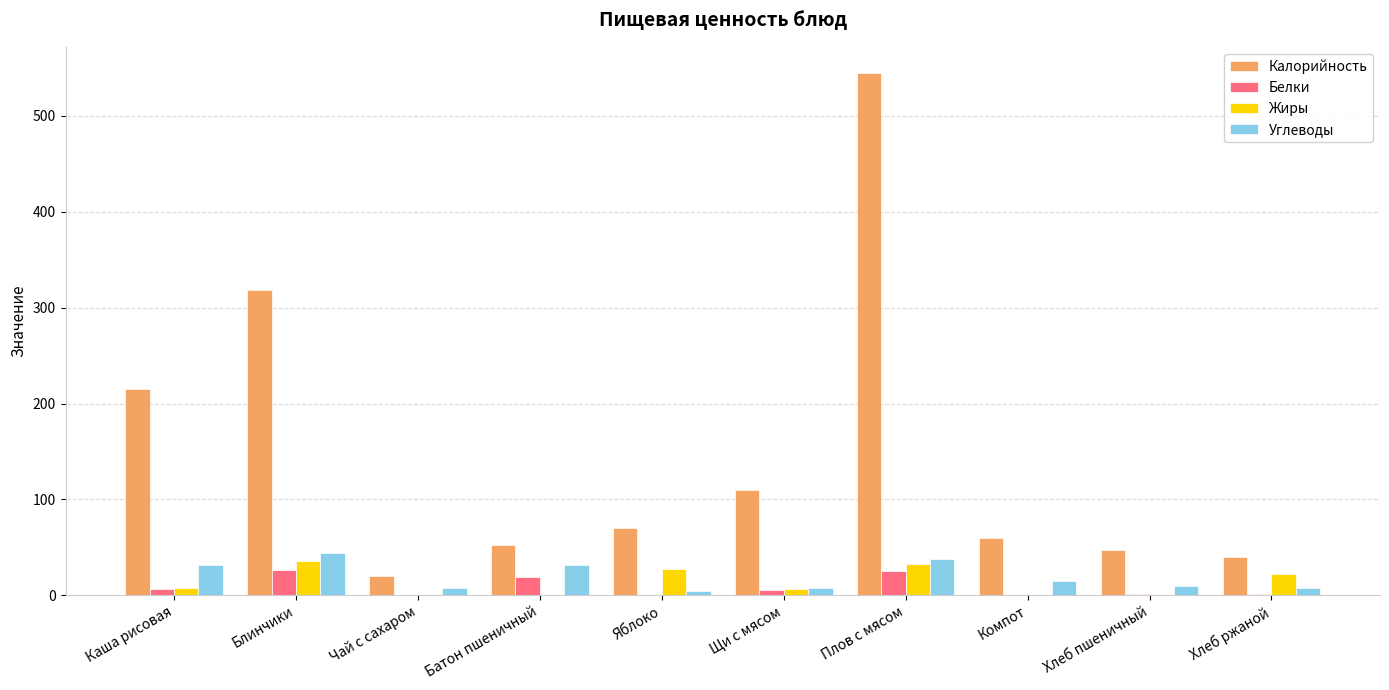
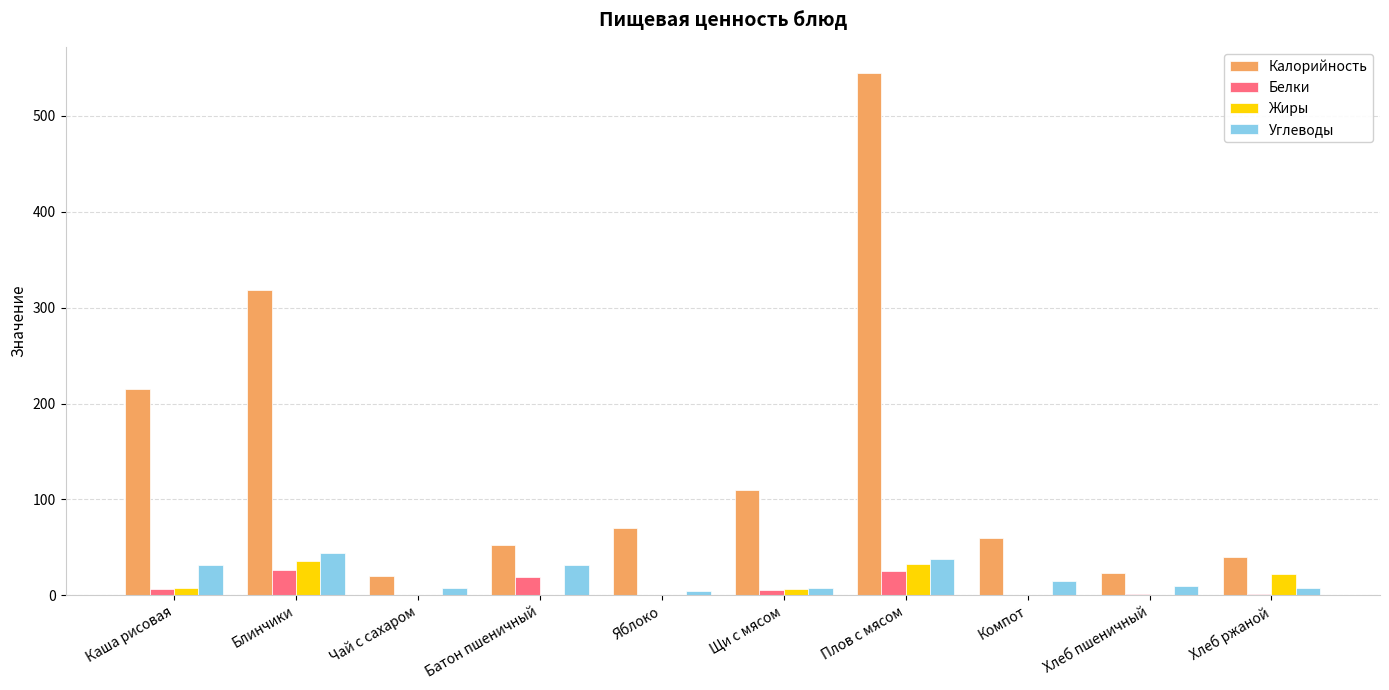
  {
    "Калорийность": {
      "Каша рисовая": 220,
      "Блинчики": 320,
      "Чай с сахаром": 20,
      "Батон пшеничный": 50,
      "Яблоко": 70,
      "Щи с мясом": 110,
      "Плов с мясом": 540,
      "Компот": 60,
-     "Хлеб пшеничный": 50,
+     "Хлеб пшеничный": 20,
      "Хлеб ржаной": 40
    },
    "Белки": {
      "Каша рисовая": 10,
      "Блинчики": 30,
      "Чай с сахаром": 0,
      "Батон пшеничный": 20,
      "Щи с мясом": 10,
      "Плов с мясом": 30
    },
    "Жиры": {
      "Каша рисовая": 10,
      "Блинчики": 40,
      "Чай с сахаром": 0,
-     "Яблоко": 30,
+     "Яблоко": 0,
      "Щи с мясом": 10,
      "Плов с мясом": 30,
      "Компот": 0,
      "Хлеб ржаной": 20
    },
    "Углеводы": {
      "Каша рисовая": 30,
      "Блинчики": 40,
      "Чай с сахаром": 10,
      "Батон пшеничный": 30,
      "Яблоко": 0,
      "Щи с мясом": 10,
      "Плов с мясом": 40,
      "Компот": 10,
      "Хлеб пшеничный": 10,
      "Хлеб ржаной": 10
    }
  }
